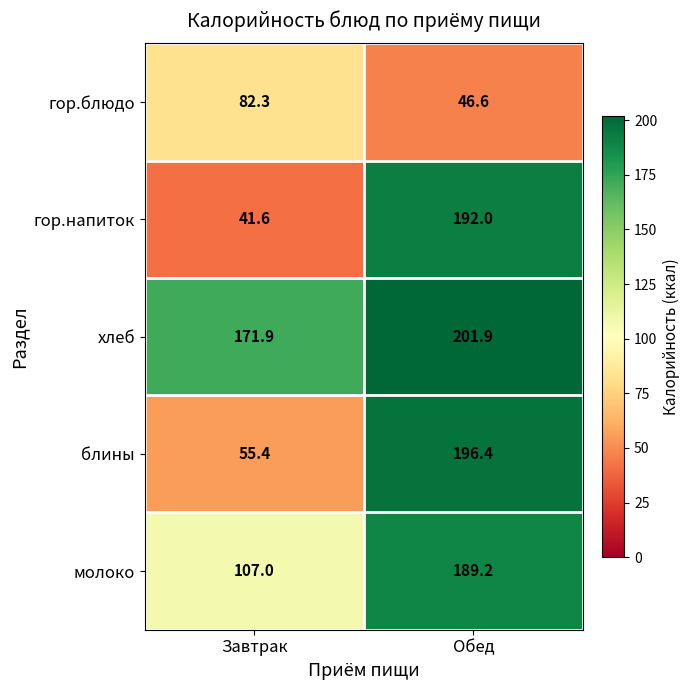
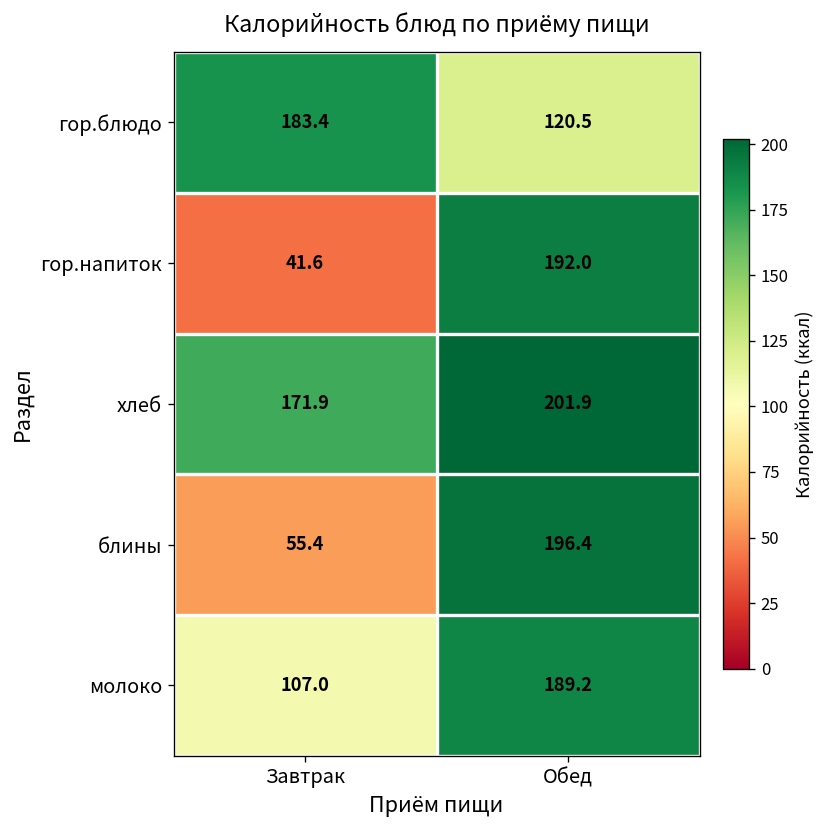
  {
    "гор.блюдо": {
-     "Завтрак": 82.3,
-     "Обед": 46.6
+     "Завтрак": 183.4,
+     "Обед": 120.5
    },
    "гор.напиток": {
      "Завтрак": 41.6,
      "Обед": 192.0
    },
    "хлеб": {
      "Завтрак": 171.9,
      "Обед": 201.9
    },
    "блины": {
      "Завтрак": 55.4,
      "Обед": 196.4
    },
    "молоко": {
      "Завтрак": 107.0,
      "Обед": 189.2
    }
  }
